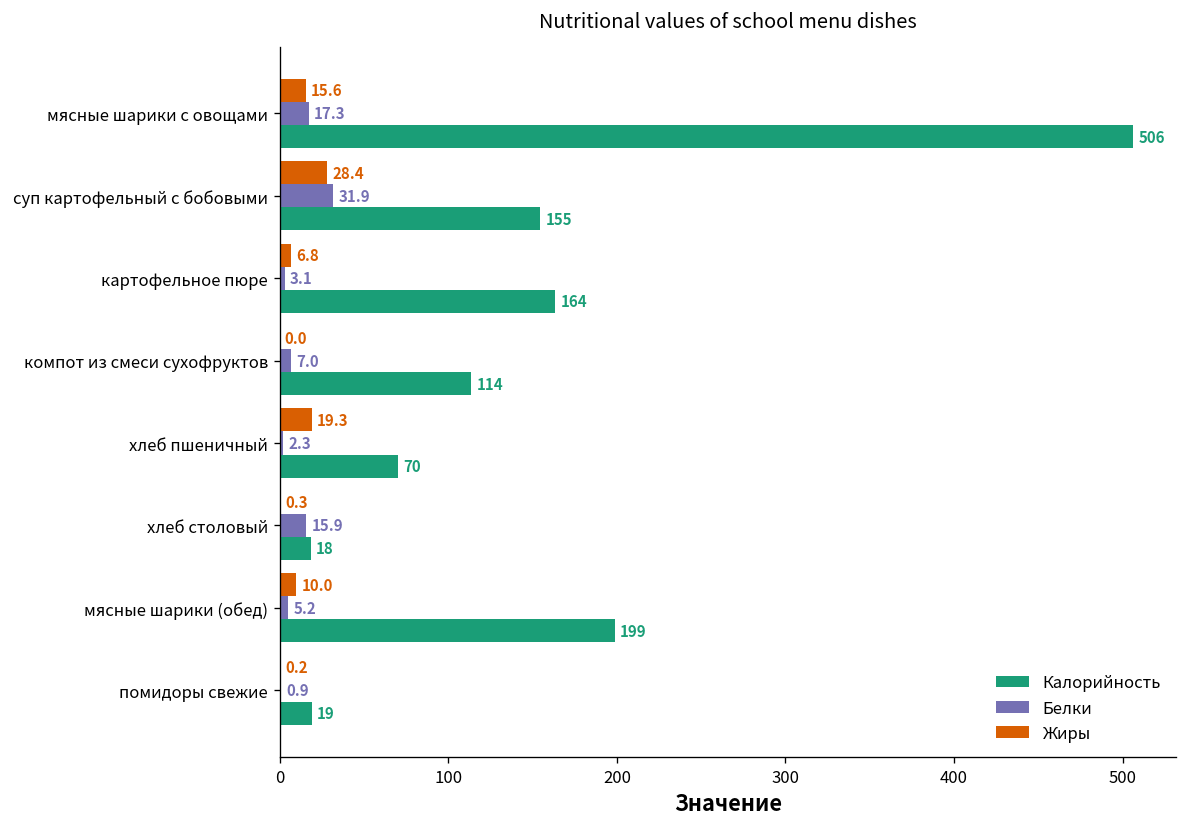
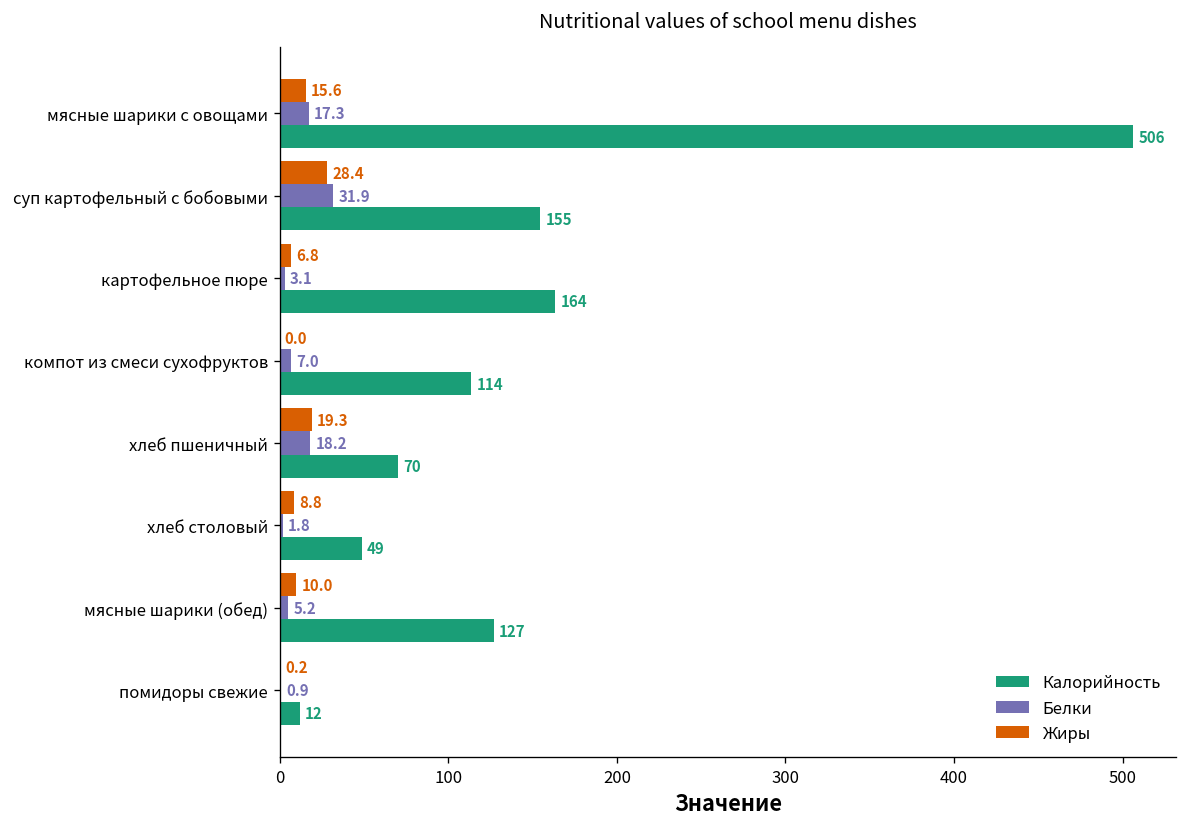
  {
    "Калорийность": {
      "мясные шарики с овощами": 506,
      "суп картофельный с бобовыми": 155,
      "картофельное пюре": 164,
      "компот из смеси сухофруктов": 114,
      "хлеб пшеничный": 70,
-     "хлеб столовый": 18,
-     "мясные шарики (обед)": 199,
-     "помидоры свежие": 19
+     "хлеб столовый": 49,
+     "мясные шарики (обед)": 127,
+     "помидоры свежие": 12
    },
    "Белки": {
      "мясные шарики с овощами": 17.3,
      "суп картофельный с бобовыми": 31.9,
      "картофельное пюре": 3.1,
      "компот из смеси сухофруктов": 7.0,
-     "хлеб пшеничный": 2.3,
-     "хлеб столовый": 15.9,
+     "хлеб пшеничный": 18.2,
+     "хлеб столовый": 1.8,
      "мясные шарики (обед)": 5.2,
      "помидоры свежие": 0.9
    },
    "Жиры": {
      "мясные шарики с овощами": 15.6,
      "суп картофельный с бобовыми": 28.4,
      "картофельное пюре": 6.8,
      "компот из смеси сухофруктов": 0.0,
      "хлеб пшеничный": 19.3,
-     "хлеб столовый": 0.3,
+     "хлеб столовый": 8.8,
      "мясные шарики (обед)": 10.0,
      "помидоры свежие": 0.2
    }
  }
